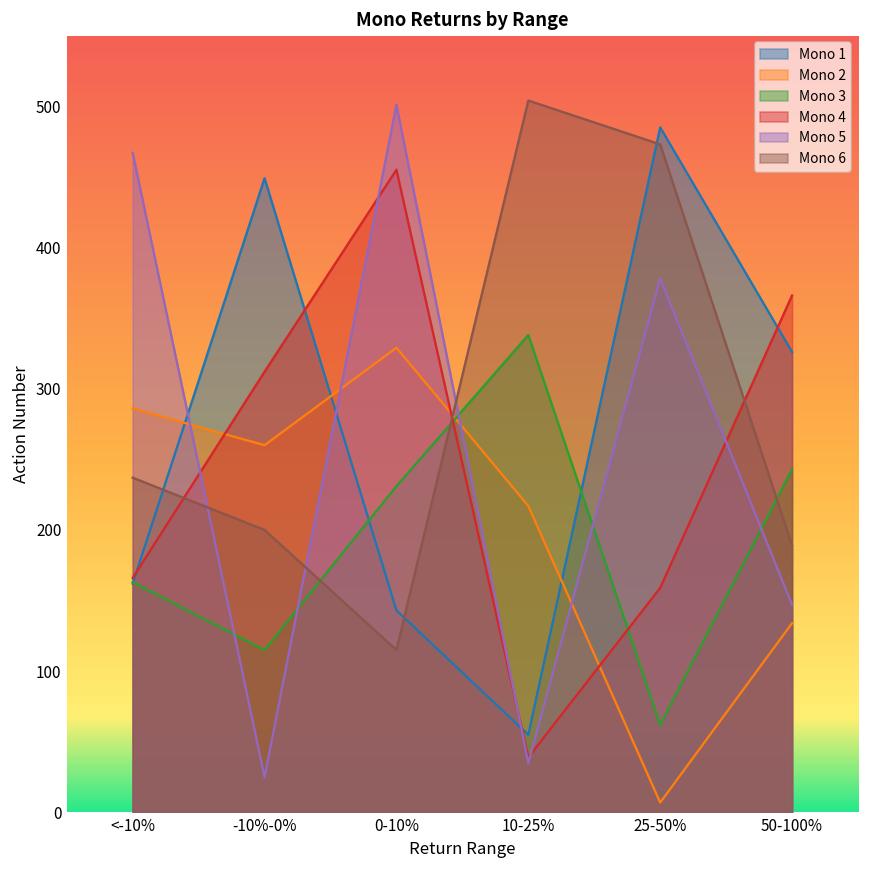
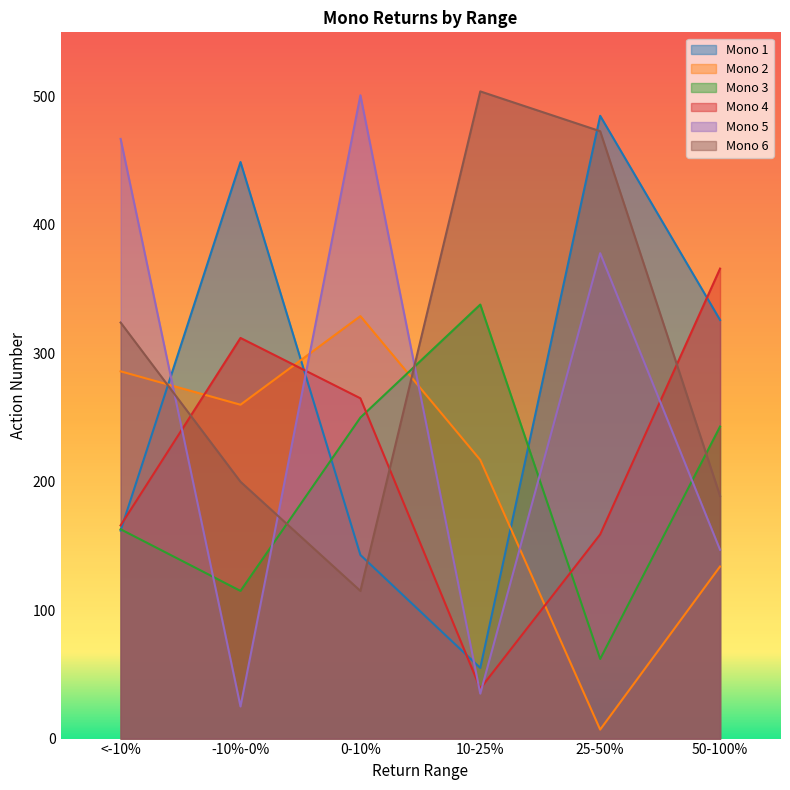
  {
    "Mono 1": {
      "-10%-0%": 449,
      "0-10%": 143,
      "10-25%": 55,
      "25-50%": 485,
      "50-100%": 326
    },
    "Mono 2": {
      "<-10%": 286,
      "-10%-0%": 260,
      "0-10%": 329,
      "10-25%": 217,
      "25-50%": 7,
      "50-100%": 134
    },
    "Mono 3": {
      "-10%-0%": 115,
-     "0-10%": 231,
+     "0-10%": 250,
      "10-25%": 338,
      "25-50%": 62,
      "50-100%": 243
    },
    "Mono 4": {
      "<-10%": 166,
      "-10%-0%": 312,
-     "0-10%": 455,
+     "0-10%": 265,
      "10-25%": 39,
      "25-50%": 159,
      "50-100%": 366
    },
    "Mono 5": {
      "<-10%": 467,
      "-10%-0%": 25,
      "0-10%": 501,
      "10-25%": 35,
      "25-50%": 378,
      "50-100%": 147
    },
    "Mono 6": {
-     "<-10%": 237,
+     "<-10%": 324,
      "-10%-0%": 200,
      "0-10%": 115,
      "10-25%": 504,
      "25-50%": 473,
      "50-100%": 189
    }
  }
